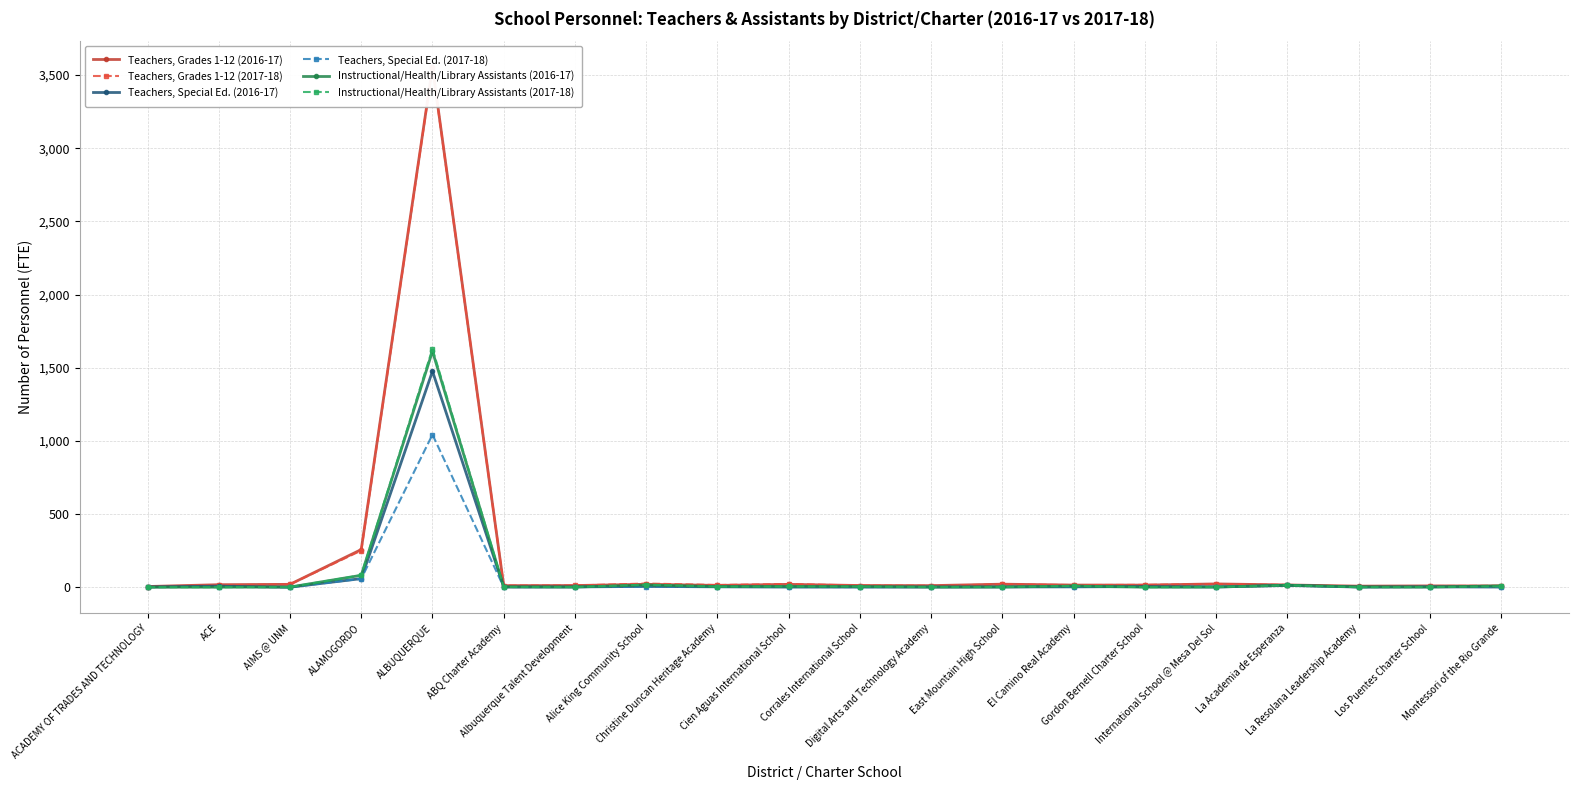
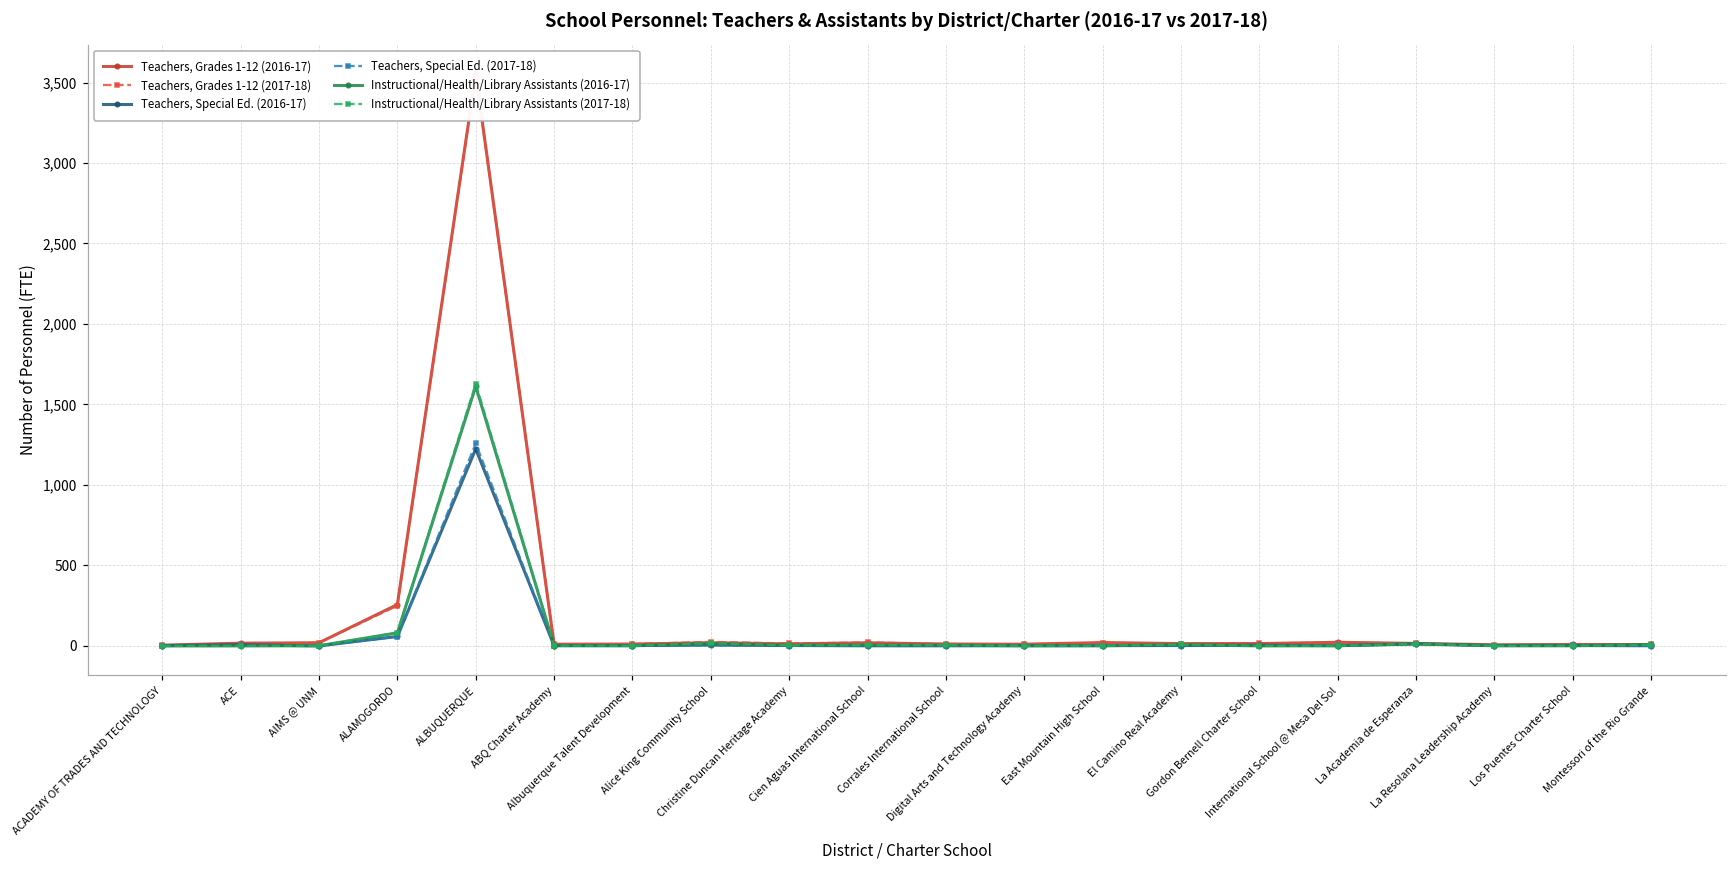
  {
    "Teachers, Special Ed. (2016-17)": {
-     "ALBUQUERQUE": "1,480"
+     "ALBUQUERQUE": "1,220"
    },
    "Teachers, Special Ed. (2017-18)": {
-     "ALBUQUERQUE": "1,040"
+     "ALBUQUERQUE": "1,260"
    }
  }
